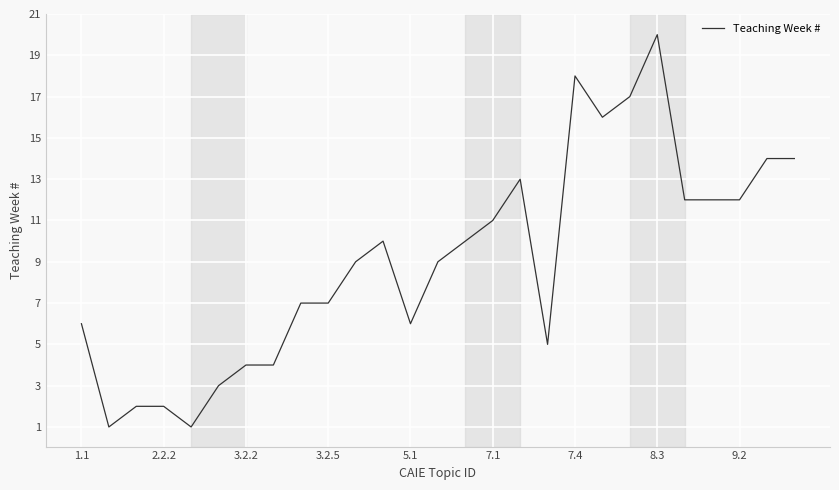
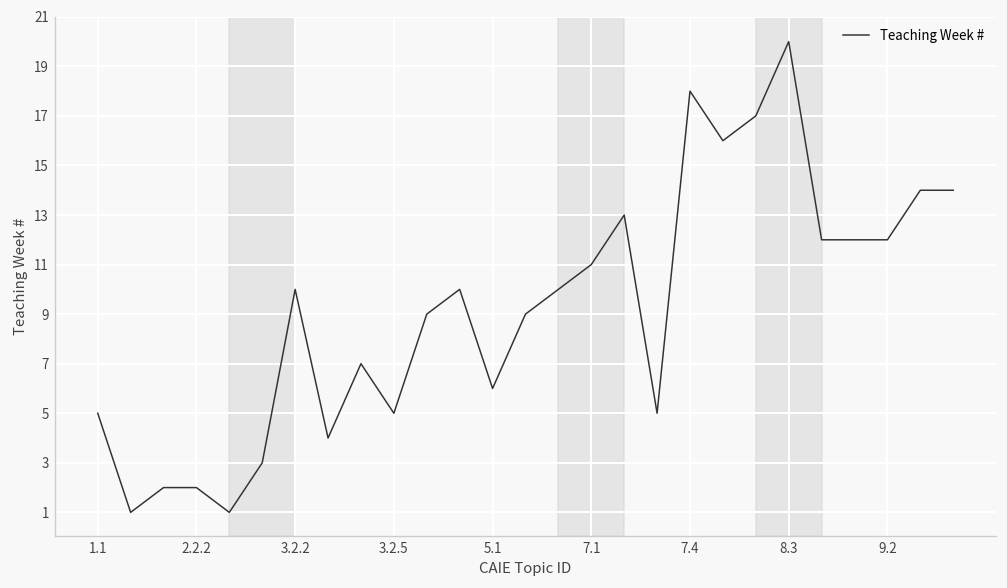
  {
-   "1.1": 6,
+   "1.1": 5,
    "2.2.2": 2,
-   "3.2.2": 4,
-   "3.2.5": 7,
+   "3.2.2": 10,
+   "3.2.5": 5,
    "5.1": 6,
    "7.1": 11,
    "7.4": 18,
    "8.3": 20,
    "9.2": 12
  }
